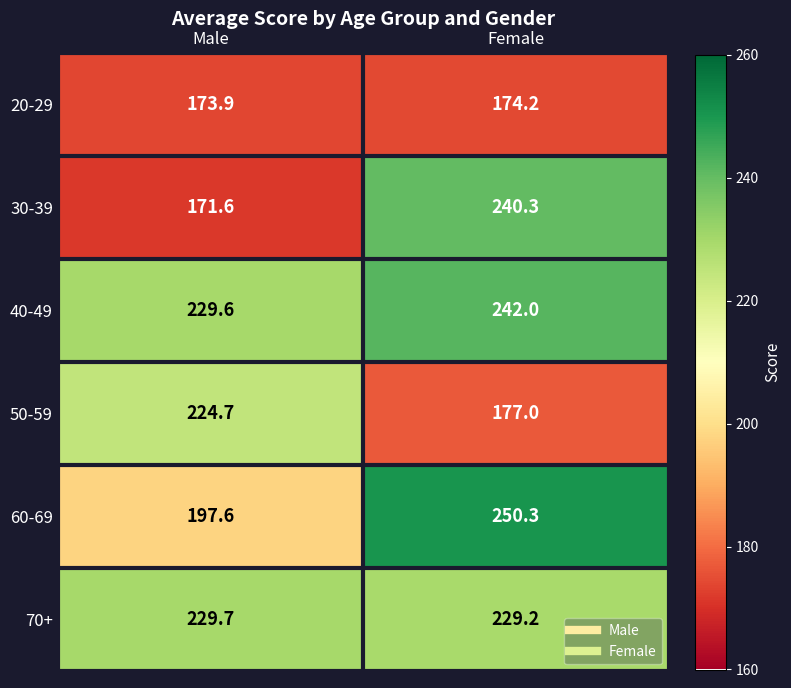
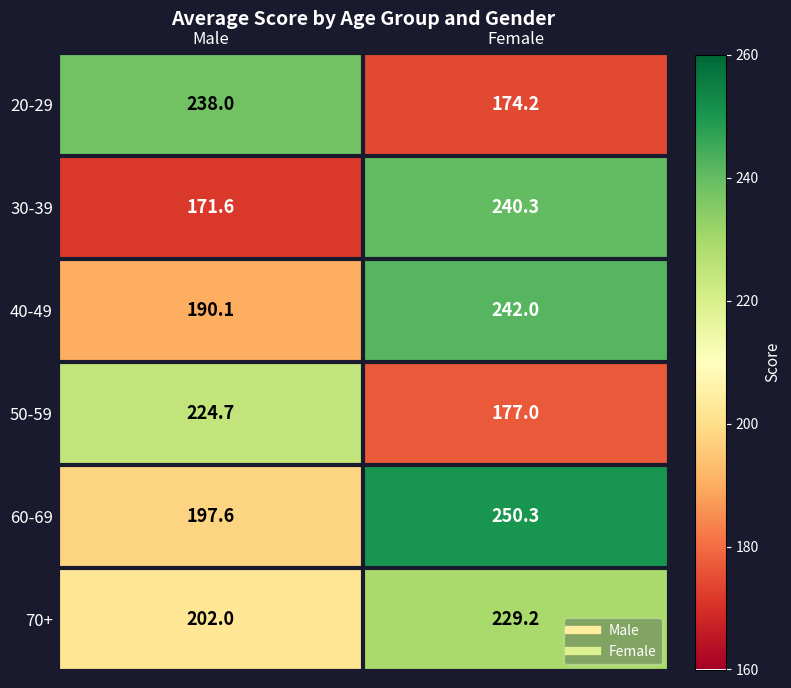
  {
    "20-29": {
-     "Male": 173.9,
+     "Male": 238.0,
      "Female": 174.2
    },
    "30-39": {
      "Male": 171.6,
      "Female": 240.3
    },
    "40-49": {
-     "Male": 229.6,
+     "Male": 190.1,
      "Female": 242.0
    },
    "50-59": {
      "Male": 224.7,
      "Female": 177.0
    },
    "60-69": {
      "Male": 197.6,
      "Female": 250.3
    },
    "70+": {
-     "Male": 229.7,
+     "Male": 202.0,
      "Female": 229.2
    }
  }
